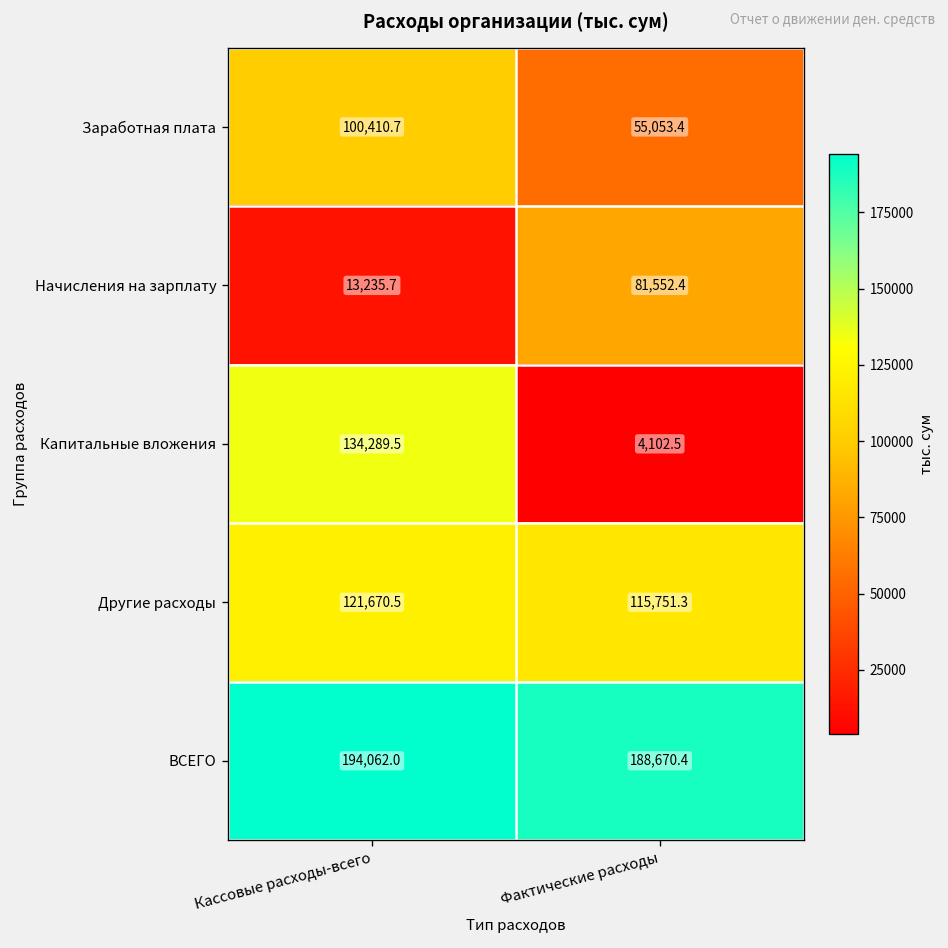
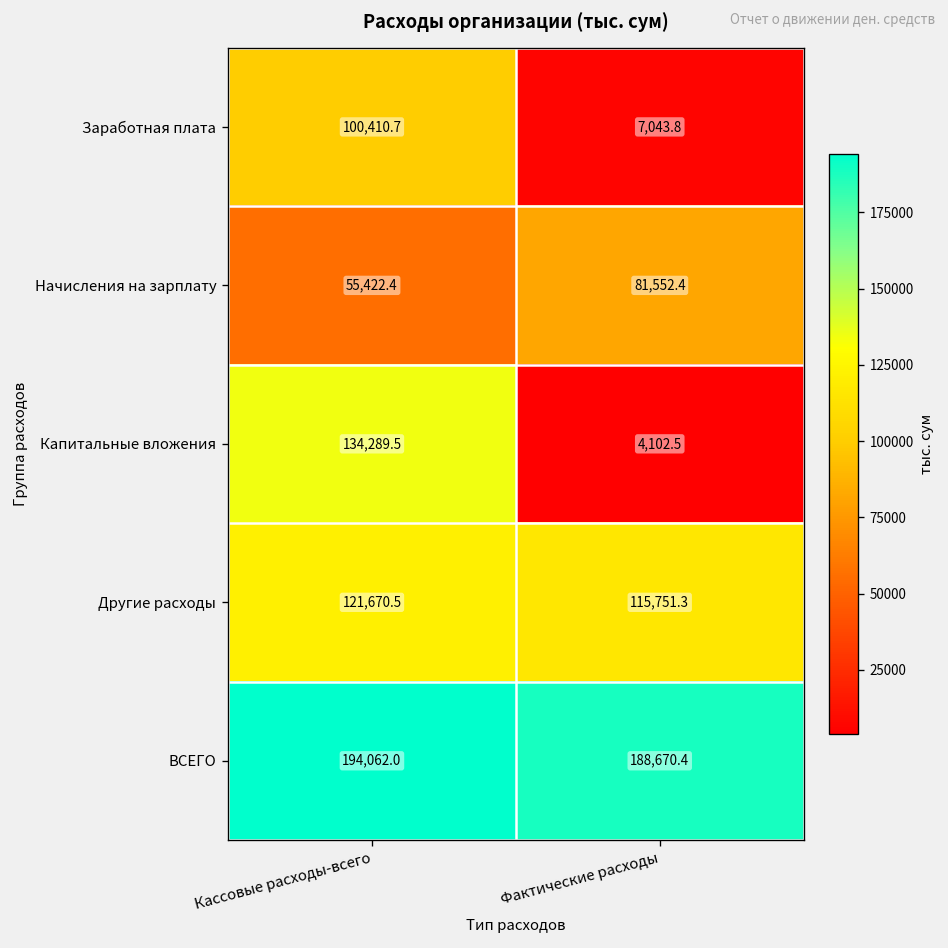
  {
    "Заработная плата": {
-     "Фактические расходы": "55,053.4"
+     "Фактические расходы": "7,043.8"
    },
    "Начисления на зарплату": {
-     "Кассовые расходы-всего": "13,235.7"
+     "Кассовые расходы-всего": "55,422.4"
    }
  }
